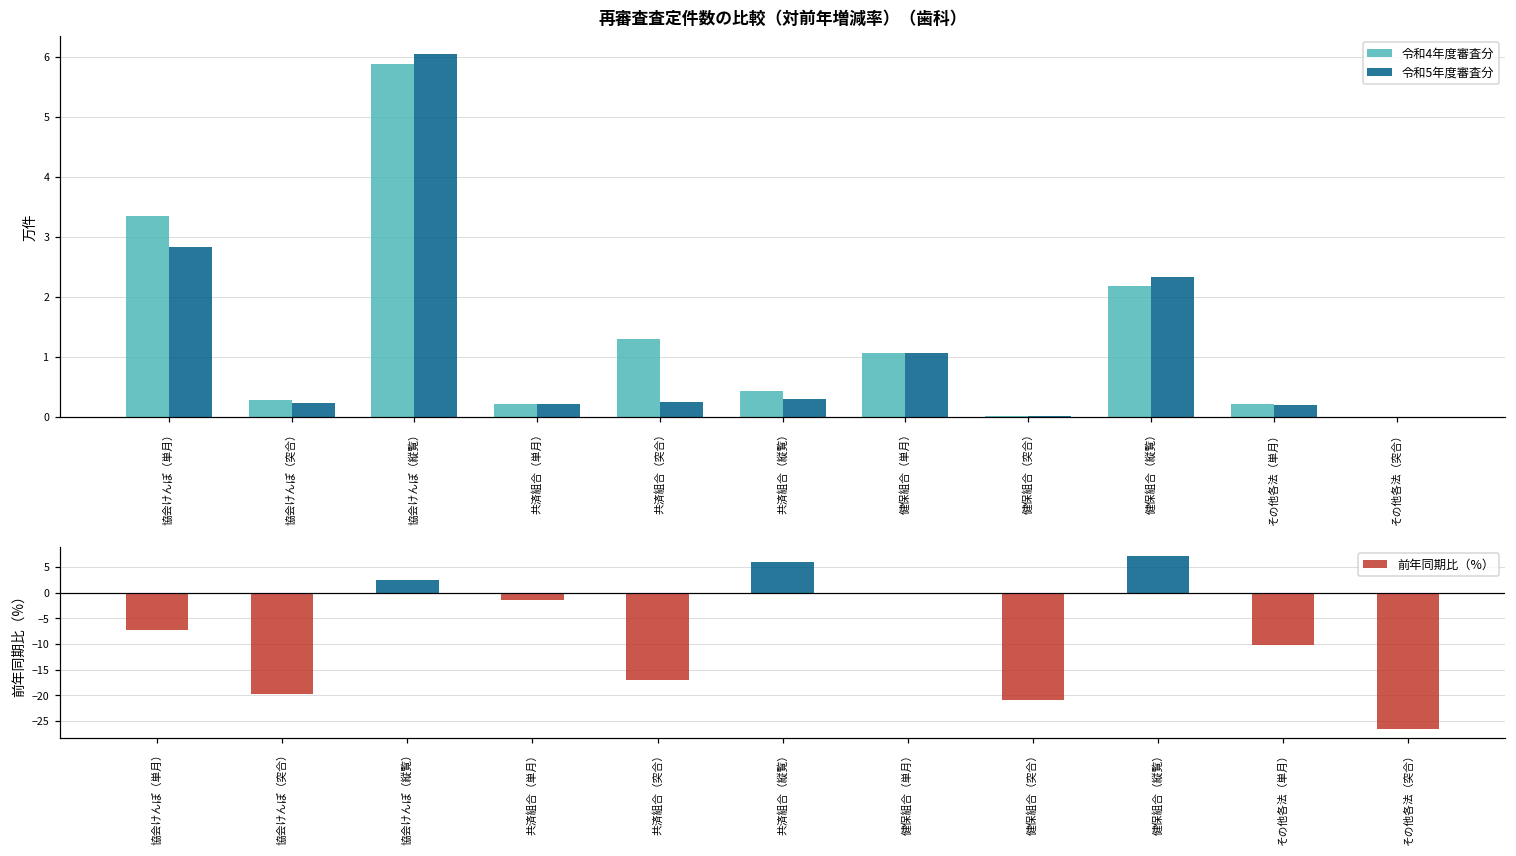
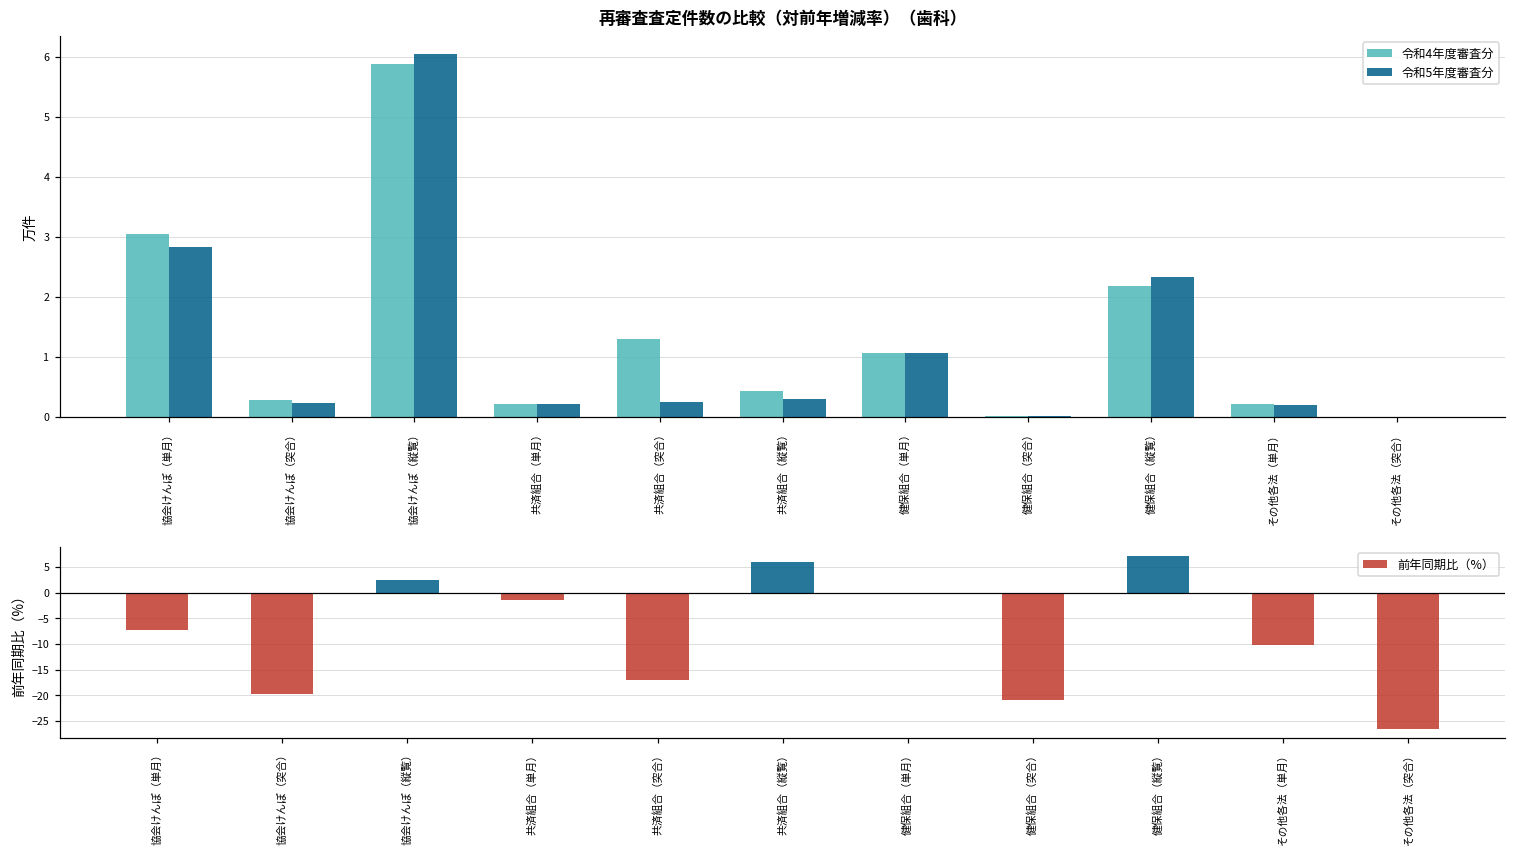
  {
    "再審査査定件数の比較（対前年増減率）（歯科）": {
      "令和4年度審査分": {
-       "協会けんぽ（単月）": 3.3,
+       "協会けんぽ（単月）": 3.0,
        "協会けんぽ（突合）": 0.3,
        "協会けんぽ（縦覧）": 5.9,
        "共済組合（単月）": 0.2,
        "共済組合（突合）": 1.3,
        "共済組合（縦覧）": 0.4,
        "健保組合（単月）": 1.1,
        "健保組合（縦覧）": 2.2,
        "その他各法（単月）": 0.2
      },
      "令和5年度審査分": {
        "協会けんぽ（単月）": 2.8,
        "協会けんぽ（突合）": 0.2,
        "協会けんぽ（縦覧）": 6.0,
        "共済組合（単月）": 0.2,
        "共済組合（突合）": 0.2,
        "共済組合（縦覧）": 0.3,
        "健保組合（単月）": 1.1,
        "健保組合（縦覧）": 2.3,
        "その他各法（単月）": 0.2
      }
    }
  }
